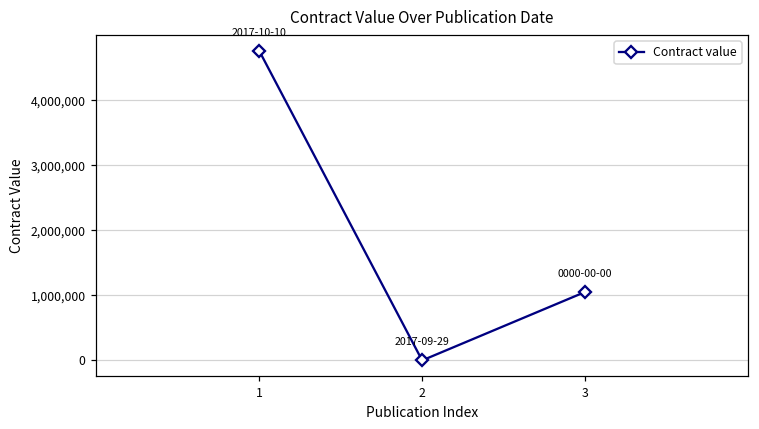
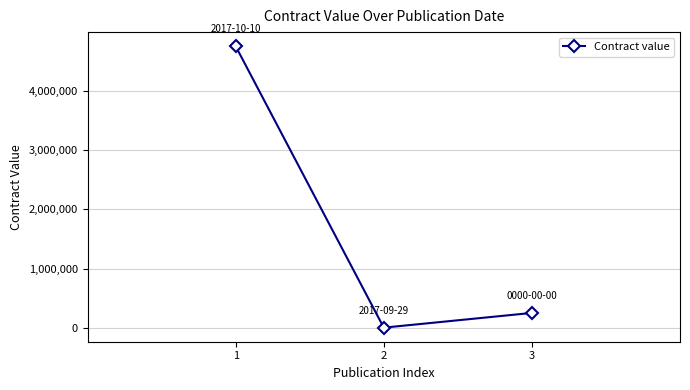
  {
-   "3": "1,100,000"
+   "3": "200,000"
  }
